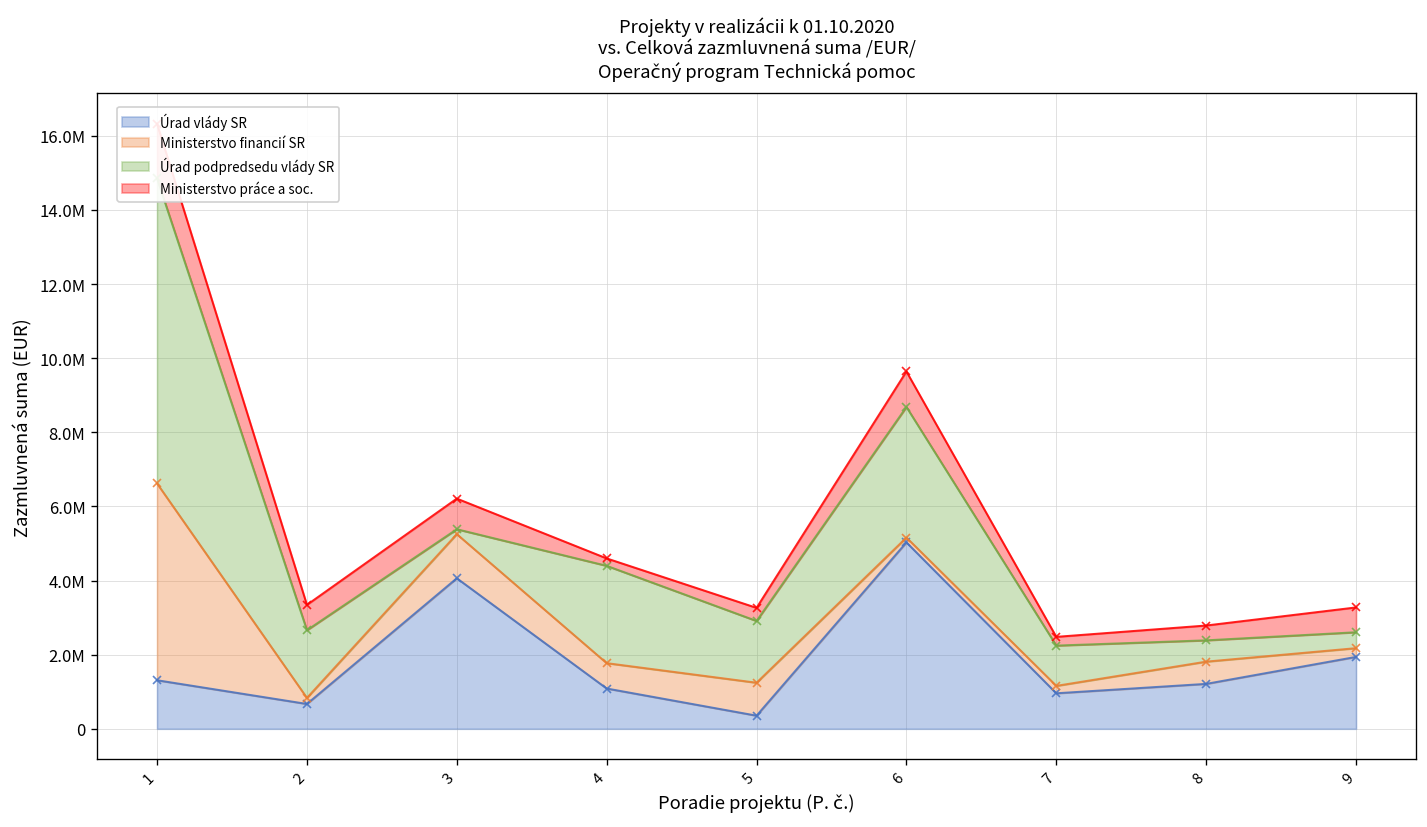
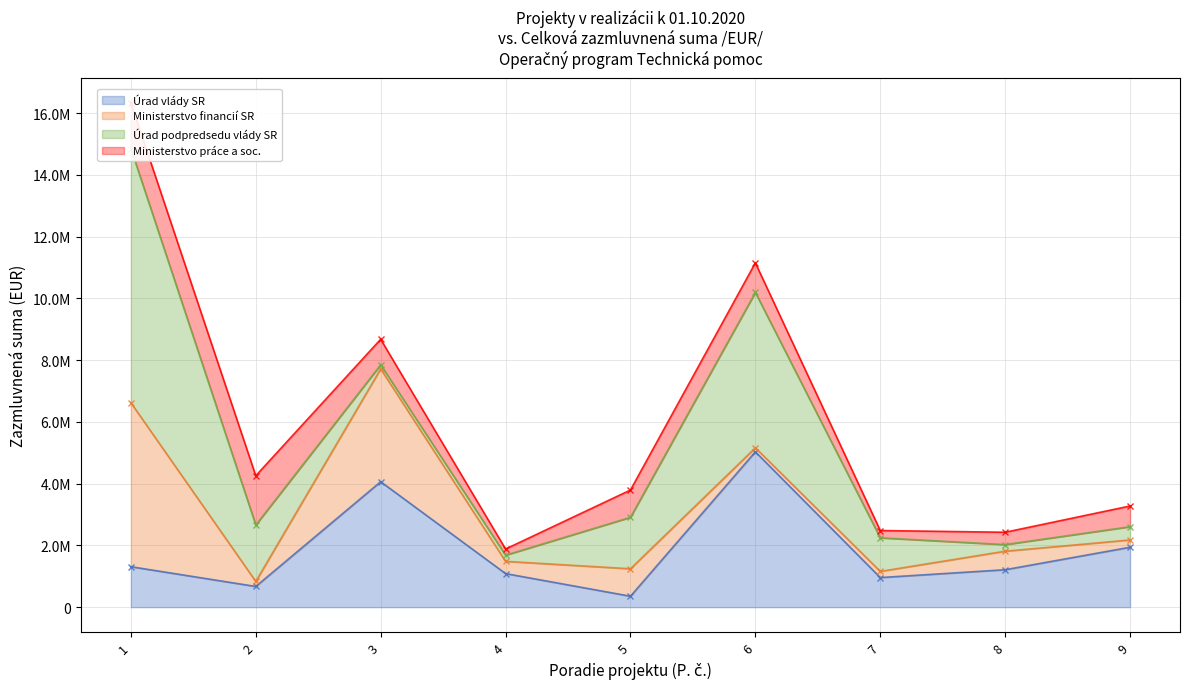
  {
    "Úrad vlády SR": {
      "1": 1300000,
      "2": 700000,
      "3": 4100000,
      "4": 1100000,
      "5": 400000,
      "6": 5000000,
      "7": 1000000,
      "8": 1200000,
      "9": 1900000
    },
    "Ministerstvo financií SR": {
      "1": 5300000,
      "2": 200000,
-     "3": 1200000,
-     "4": 700000,
+     "3": 3700000,
+     "4": 400000,
      "5": 900000,
      "6": 100000,
      "7": 200000,
      "8": 600000,
      "9": 200000
    },
    "Úrad podpredsedu vlády SR": {
      "2": 1800000,
      "3": 100000,
-     "4": 2600000,
+     "4": 200000,
      "5": 1700000,
-     "6": 3500000,
+     "6": 5000000,
      "7": 1100000,
-     "8": 600000,
+     "8": 200000,
      "9": 400000
    },
    "Ministerstvo práce a soc.": {
-     "2": 700000,
+     "2": 1600000,
      "3": 800000,
      "4": 200000,
-     "5": 400000,
+     "5": 900000,
      "6": 1000000,
      "7": 200000,
      "8": 400000,
      "9": 700000
    }
  }
